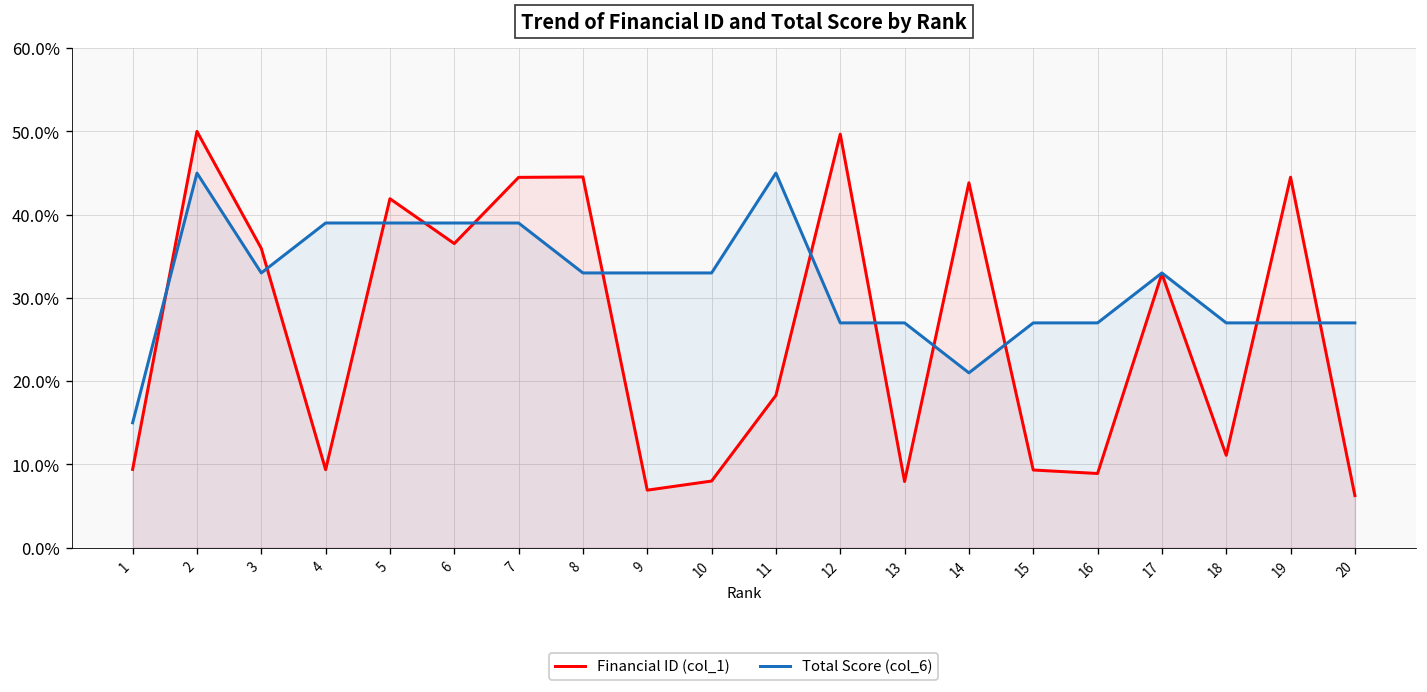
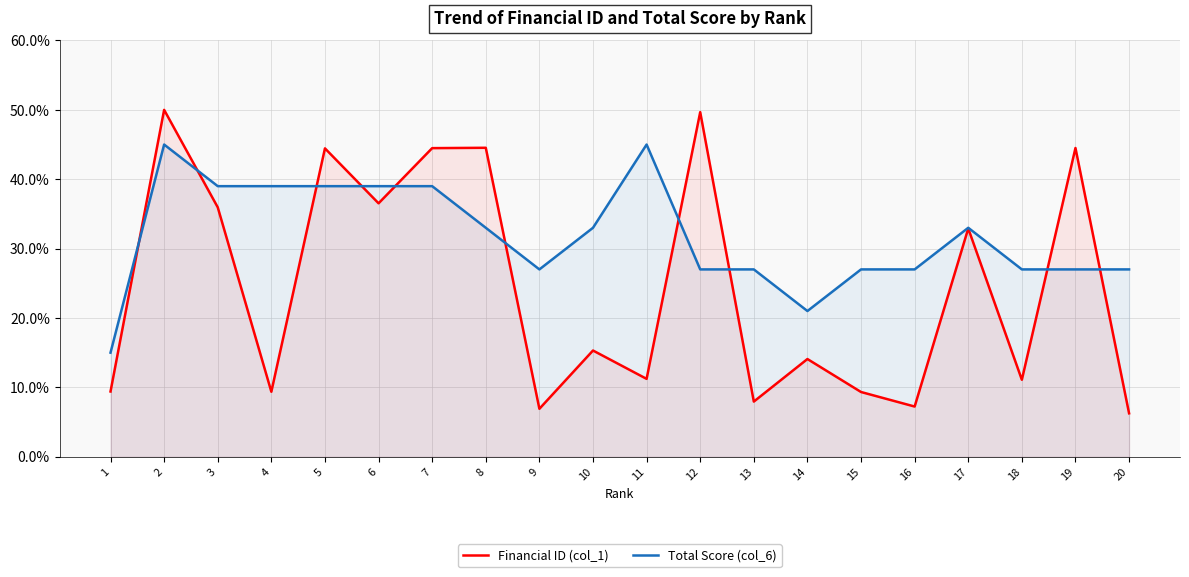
  {
    "Financial ID (col_1)": {
      "1": "9%",
      "2": "50%",
      "3": "36%",
      "4": "9%",
-     "5": "42%",
+     "5": "44%",
      "6": "37%",
      "7": "44%",
      "8": "45%",
      "9": "7%",
-     "10": "8%",
-     "11": "18%",
+     "10": "15%",
+     "11": "11%",
      "12": "50%",
      "13": "8%",
-     "14": "44%",
+     "14": "14%",
      "15": "9%",
-     "16": "9%",
+     "16": "7%",
      "18": "11%",
      "19": "45%",
      "20": "6%"
    },
    "Total Score (col_6)": {
      "1": "15%",
      "2": "45%",
-     "3": "33%",
+     "3": "39%",
      "4": "39%",
      "5": "39%",
      "6": "39%",
      "7": "39%",
      "8": "33%",
-     "9": "33%",
+     "9": "27%",
      "10": "33%",
      "11": "45%",
      "12": "27%",
      "13": "27%",
      "14": "21%",
      "15": "27%",
      "16": "27%",
      "18": "27%",
      "19": "27%",
      "20": "27%"
    }
  }
